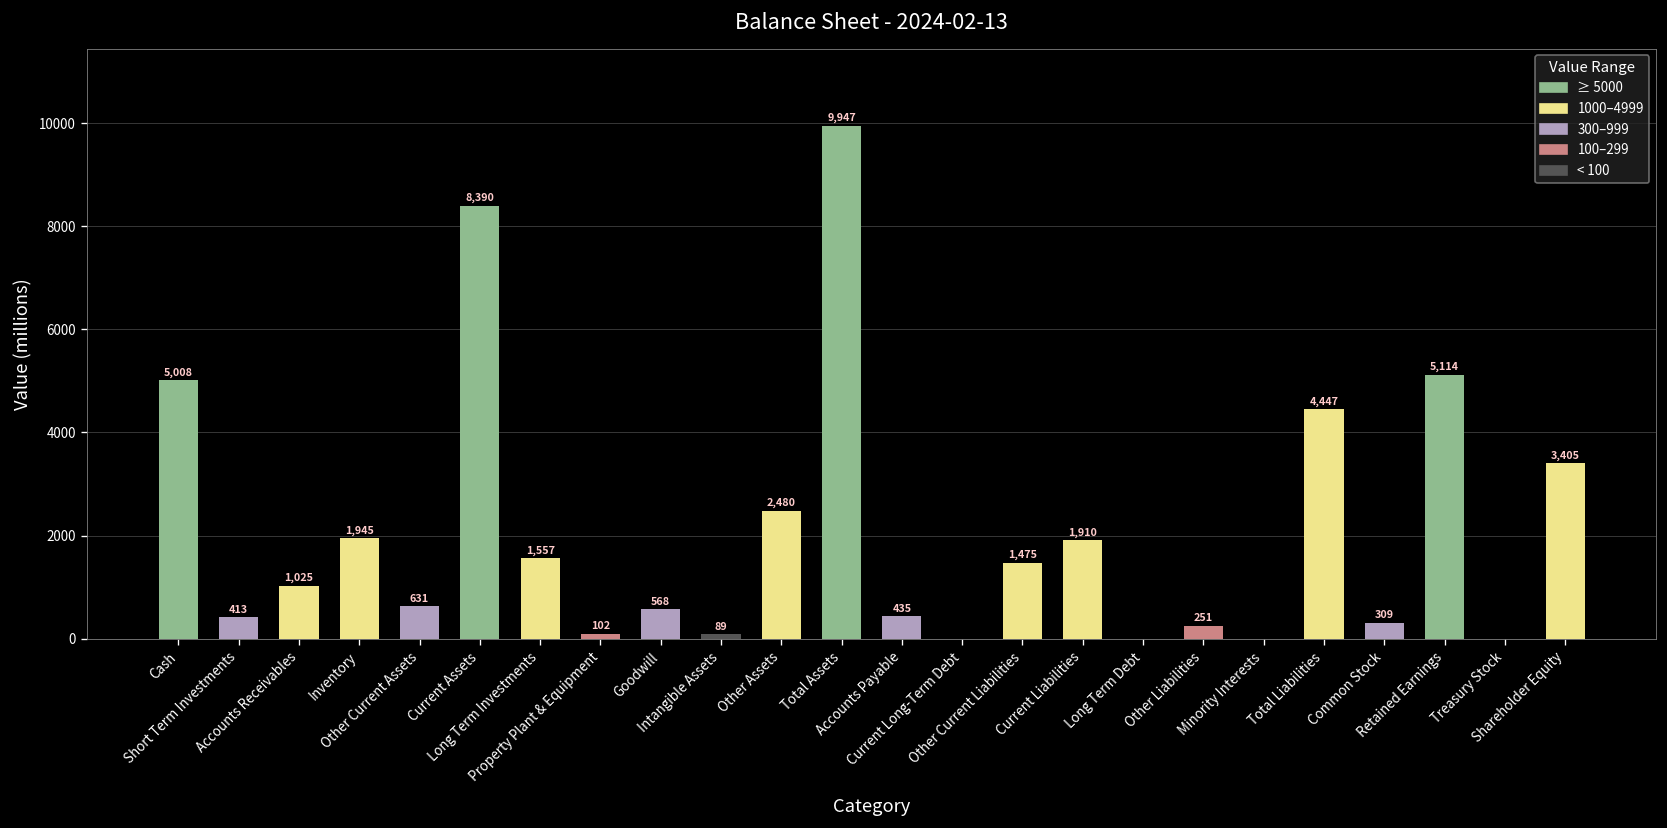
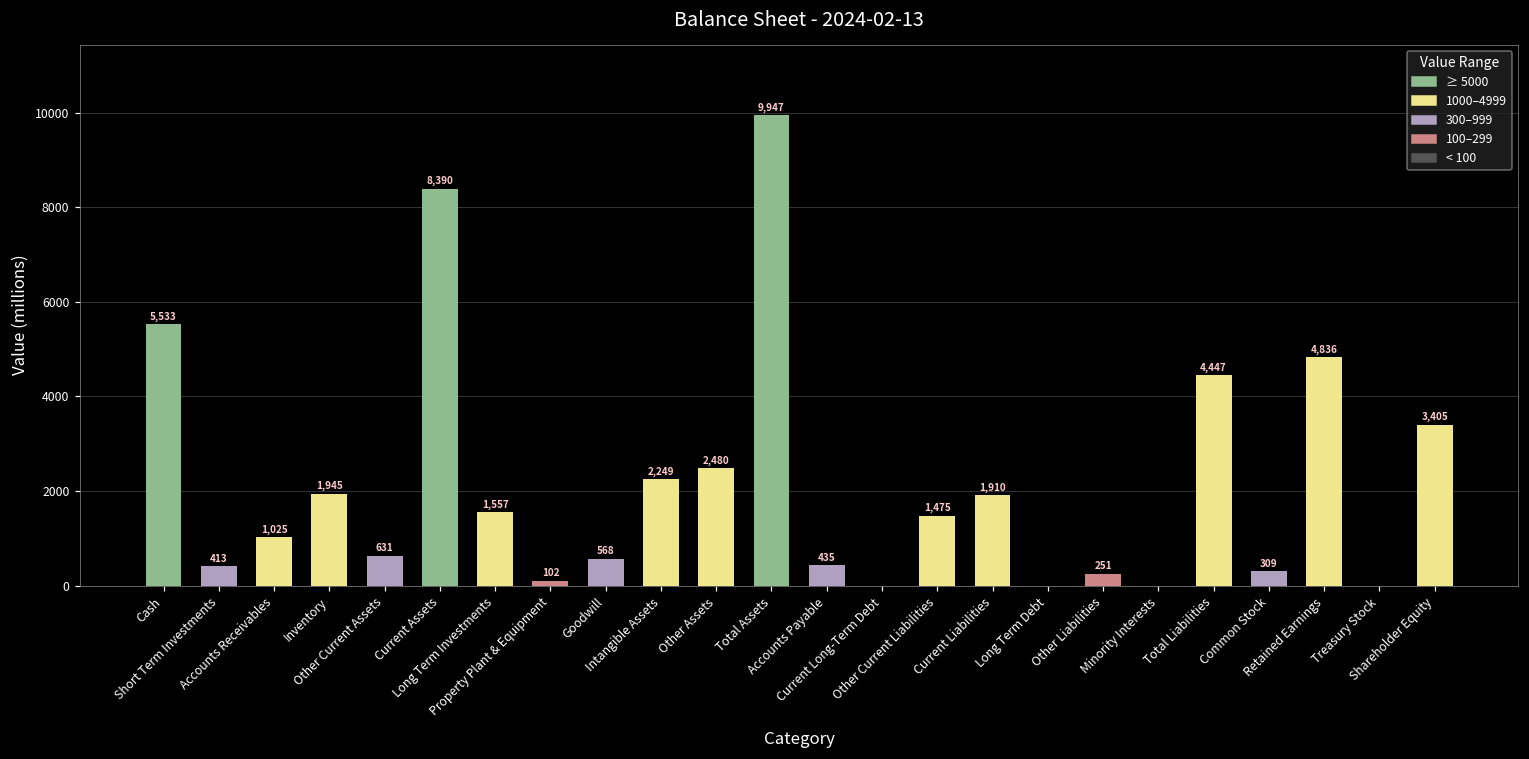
  {
-   "Cash": "5,008",
+   "Cash": "5,533",
    "Short Term Investments": "413",
    "Accounts Receivables": "1,025",
    "Inventory": "1,945",
    "Other Current Assets": "631",
    "Current Assets": "8,390",
    "Long Term Investments": "1,557",
    "Property Plant & Equipment": "102",
    "Goodwill": "568",
-   "Intangible Assets": "89",
+   "Intangible Assets": "2,249",
    "Other Assets": "2,480",
    "Total Assets": "9,947",
    "Accounts Payable": "435",
    "Other Current Liabilities": "1,475",
    "Current Liabilities": "1,910",
    "Other Liabilities": "251",
    "Total Liabilities": "4,447",
    "Common Stock": "309",
-   "Retained Earnings": "5,114",
+   "Retained Earnings": "4,836",
    "Shareholder Equity": "3,405"
  }
